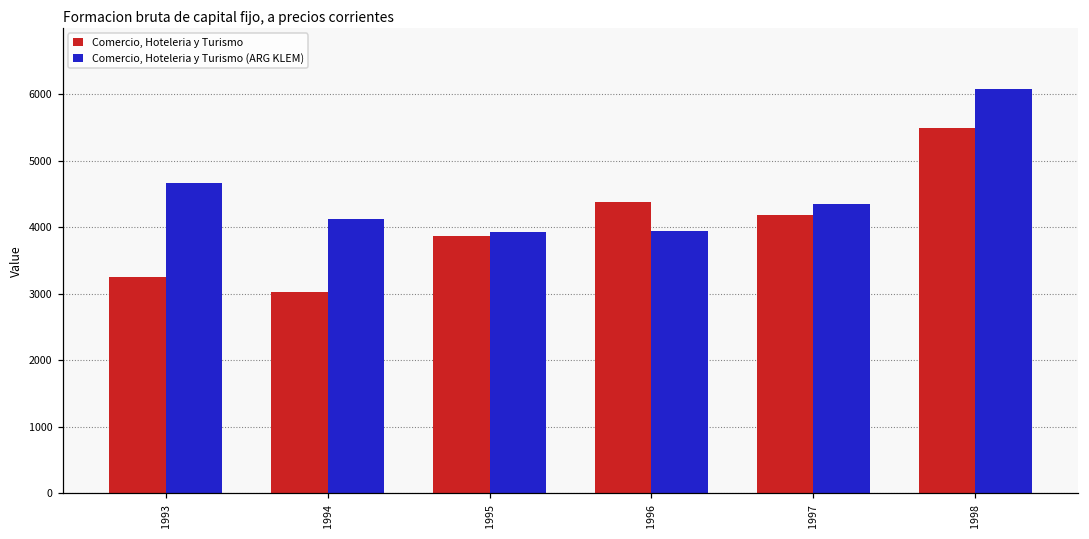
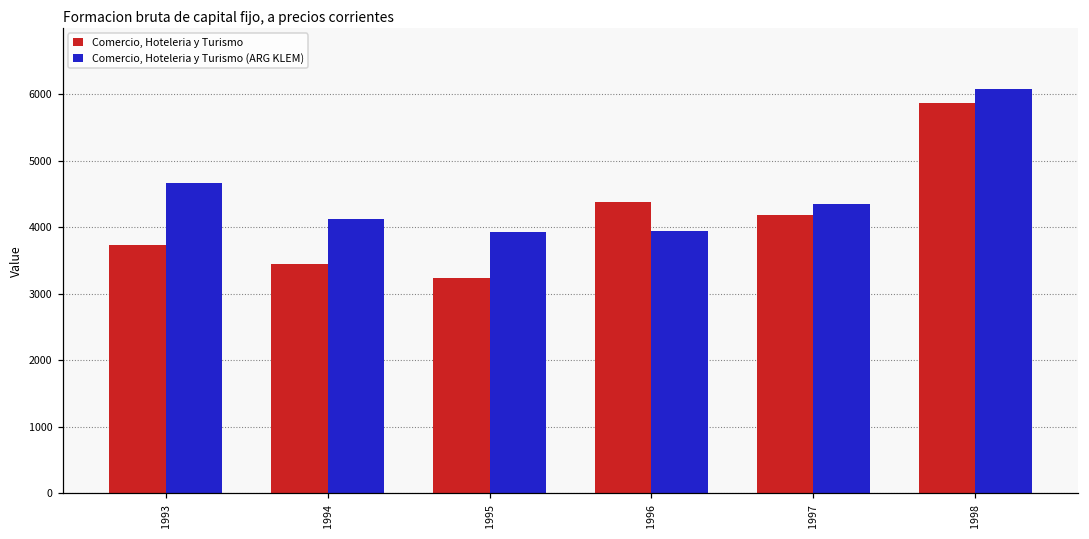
  {
    "Comercio, Hoteleria y Turismo": {
-     "1993": 3300,
-     "1994": 3000,
-     "1995": 3900,
+     "1993": 3700,
+     "1994": 3400,
+     "1995": 3200,
      "1996": 4400,
      "1997": 4200,
-     "1998": 5500
+     "1998": 5900
    },
    "Comercio, Hoteleria y Turismo (ARG KLEM)": {
      "1993": 4700,
      "1994": 4100,
      "1995": 3900,
      "1996": 3900,
      "1997": 4300,
      "1998": 6100
    }
  }
